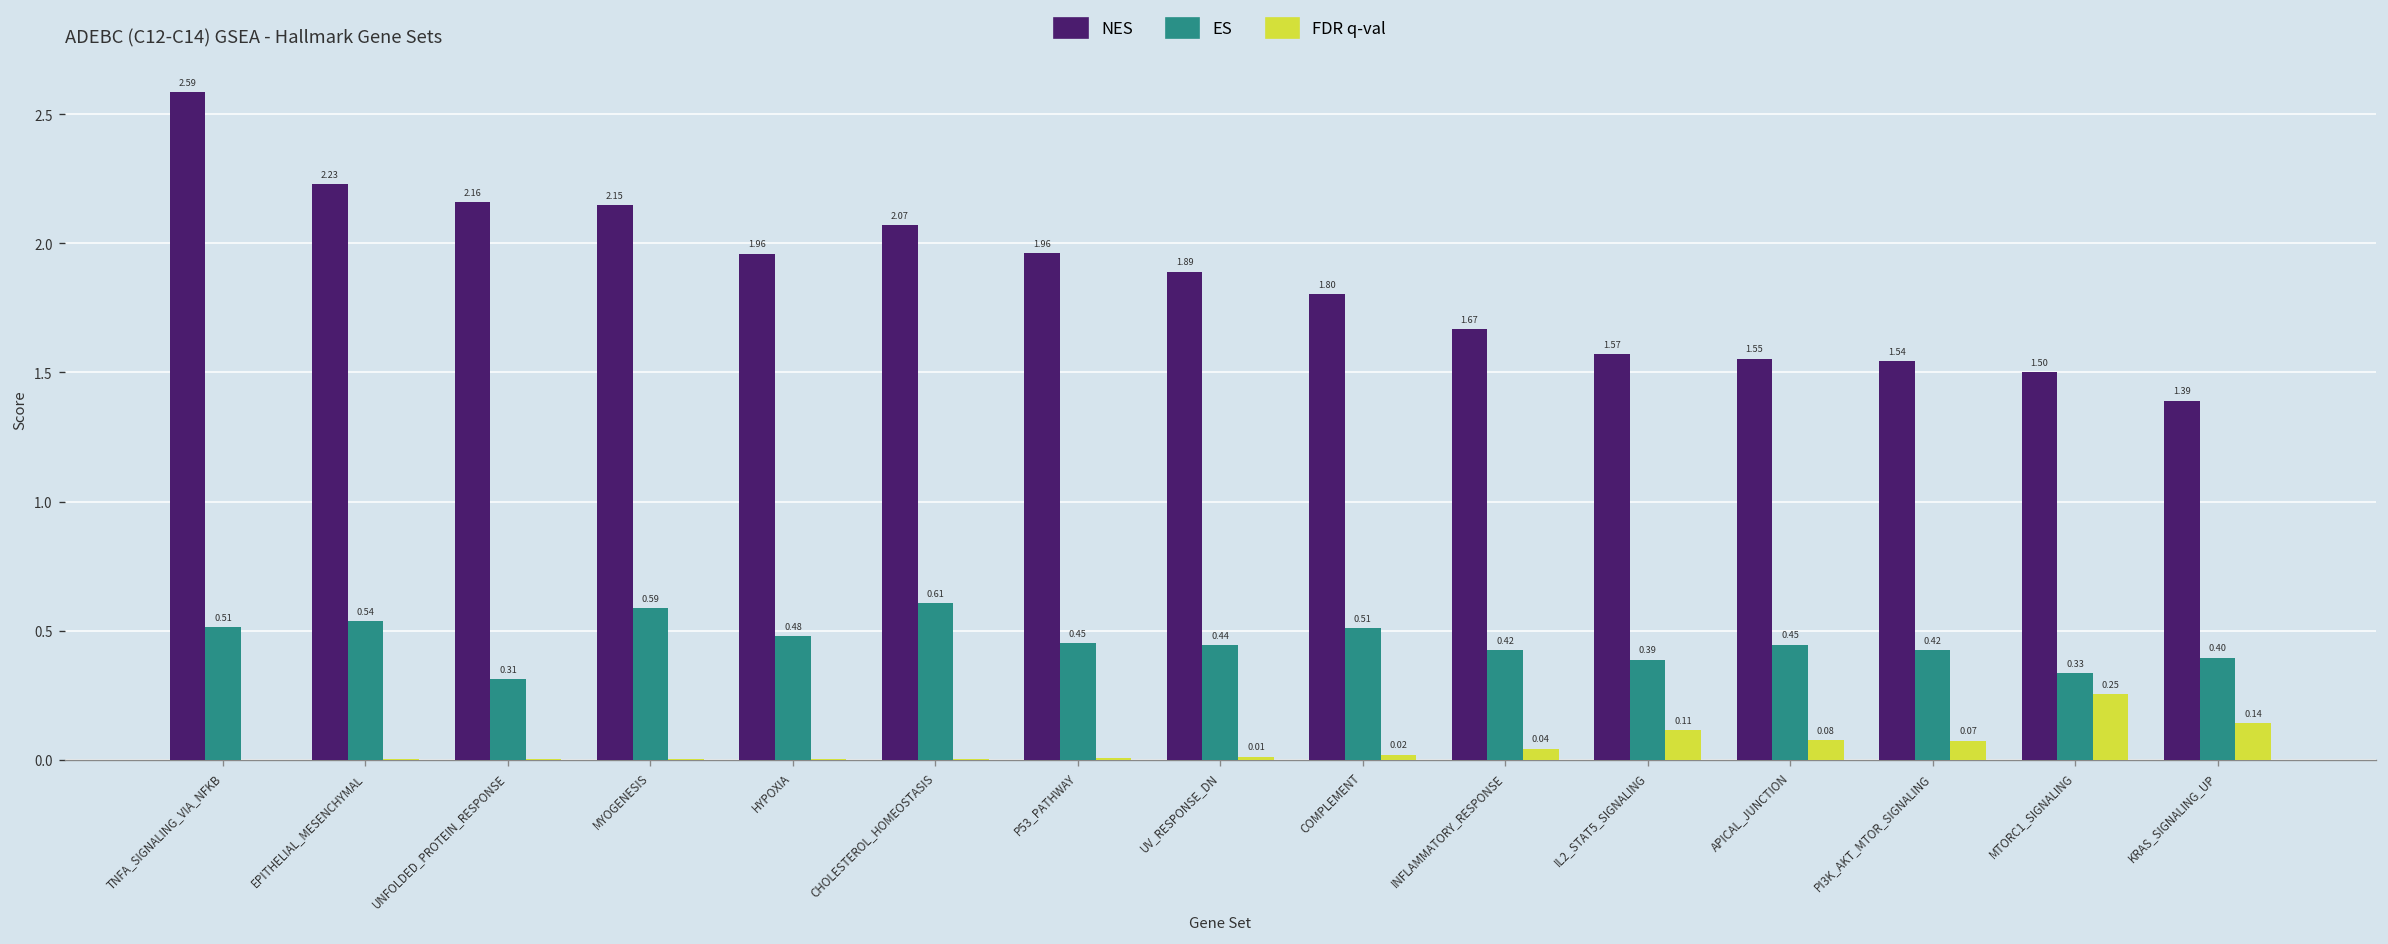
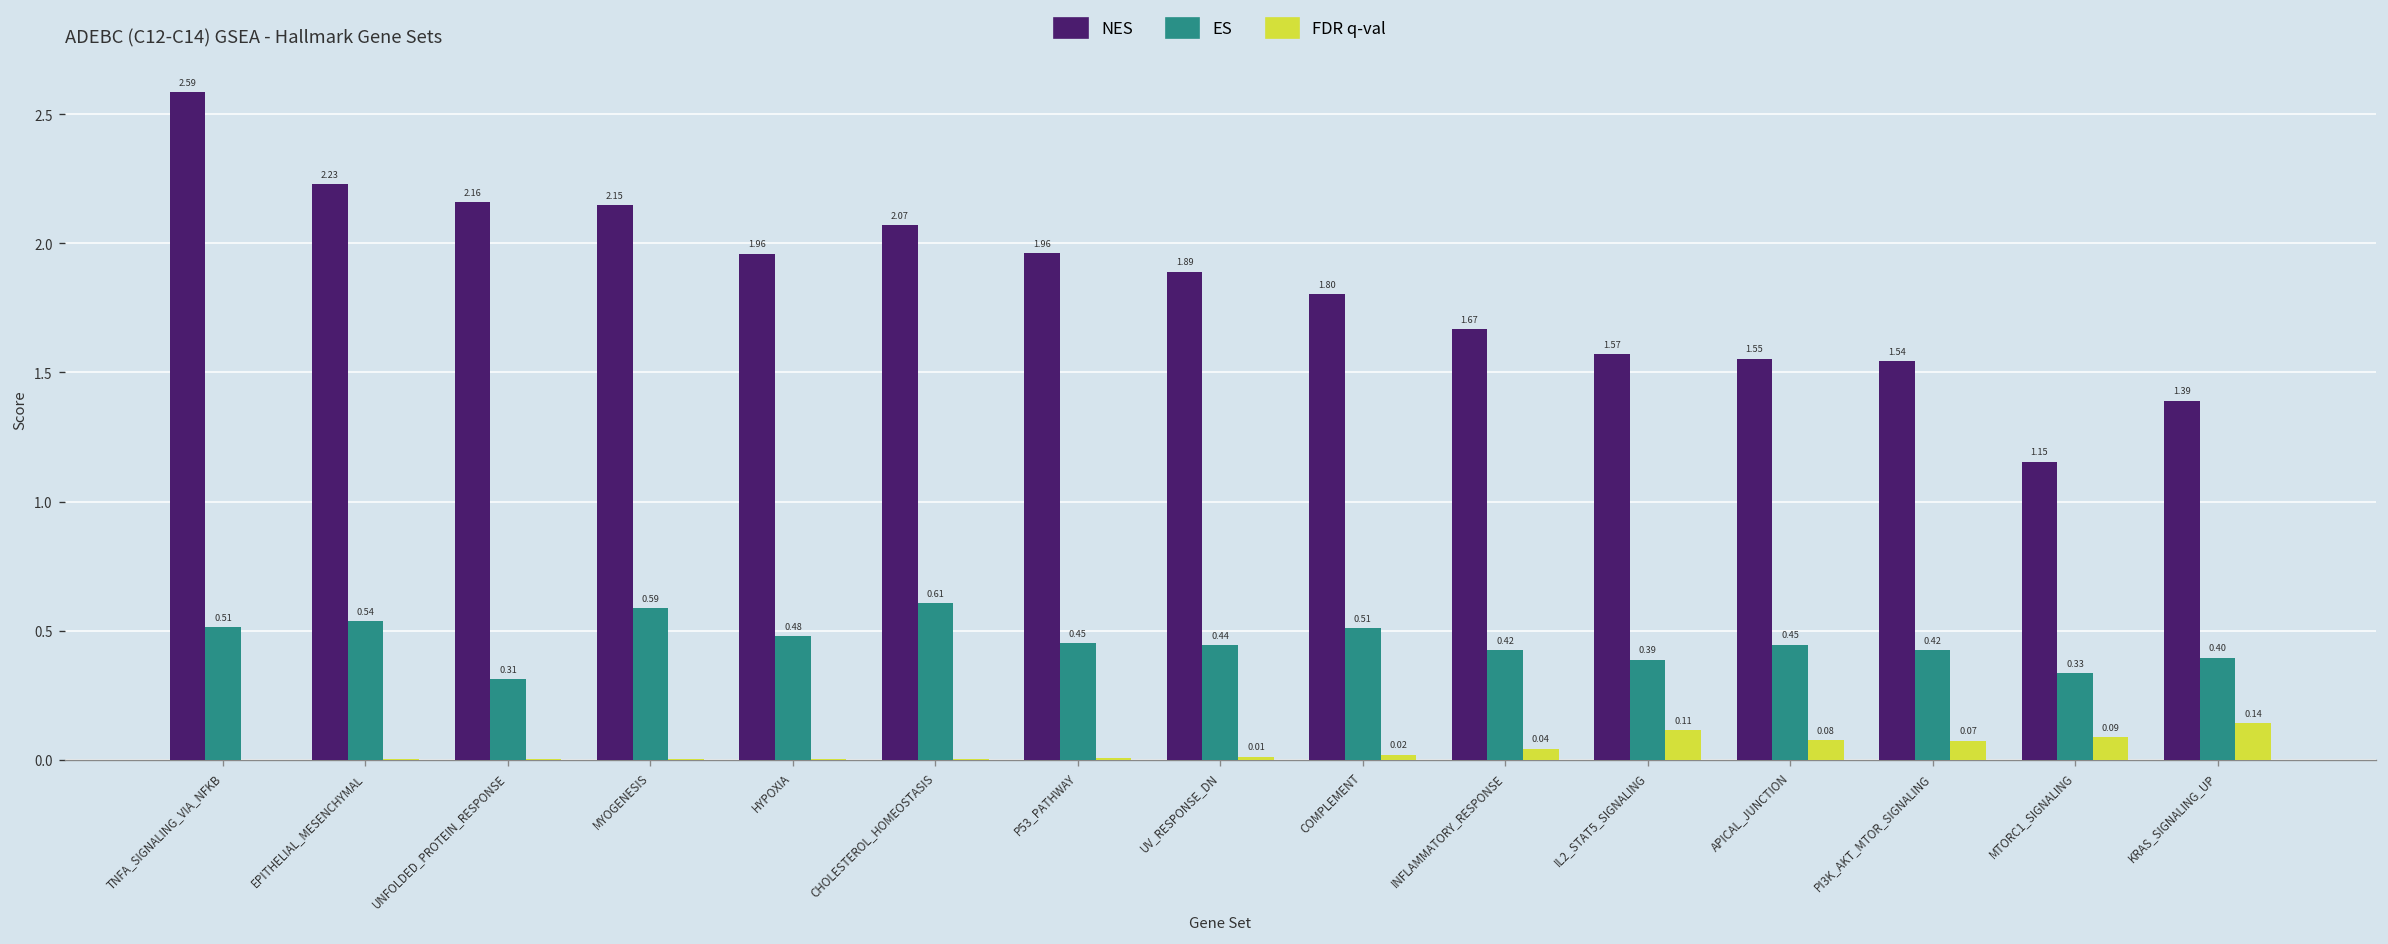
  {
    "NES": {
      "TNFA_SIGNALING_VIA_NFKB": 2.59,
      "EPITHELIAL_MESENCHYMAL": 2.23,
      "UNFOLDED_PROTEIN_RESPONSE": 2.16,
      "MYOGENESIS": 2.15,
      "HYPOXIA": 1.96,
      "CHOLESTEROL_HOMEOSTASIS": 2.07,
      "P53_PATHWAY": 1.96,
      "UV_RESPONSE_DN": 1.89,
      "COMPLEMENT": 1.80,
      "INFLAMMATORY_RESPONSE": 1.67,
      "IL2_STAT5_SIGNALING": 1.57,
      "APICAL_JUNCTION": 1.55,
      "PI3K_AKT_MTOR_SIGNALING": 1.54,
-     "MTORC1_SIGNALING": 1.50,
+     "MTORC1_SIGNALING": 1.15,
      "KRAS_SIGNALING_UP": 1.39
    },
    "ES": {
      "TNFA_SIGNALING_VIA_NFKB": 0.51,
      "EPITHELIAL_MESENCHYMAL": 0.54,
      "UNFOLDED_PROTEIN_RESPONSE": 0.31,
      "MYOGENESIS": 0.59,
      "HYPOXIA": 0.48,
      "CHOLESTEROL_HOMEOSTASIS": 0.61,
      "P53_PATHWAY": 0.45,
      "UV_RESPONSE_DN": 0.44,
      "COMPLEMENT": 0.51,
      "INFLAMMATORY_RESPONSE": 0.42,
      "IL2_STAT5_SIGNALING": 0.39,
      "APICAL_JUNCTION": 0.45,
      "PI3K_AKT_MTOR_SIGNALING": 0.42,
      "MTORC1_SIGNALING": 0.33,
      "KRAS_SIGNALING_UP": 0.40
    },
    "FDR q-val": {
      "UV_RESPONSE_DN": 0.01,
      "COMPLEMENT": 0.02,
      "INFLAMMATORY_RESPONSE": 0.04,
      "IL2_STAT5_SIGNALING": 0.11,
      "APICAL_JUNCTION": 0.08,
      "PI3K_AKT_MTOR_SIGNALING": 0.07,
-     "MTORC1_SIGNALING": 0.25,
+     "MTORC1_SIGNALING": 0.09,
      "KRAS_SIGNALING_UP": 0.14
    }
  }
